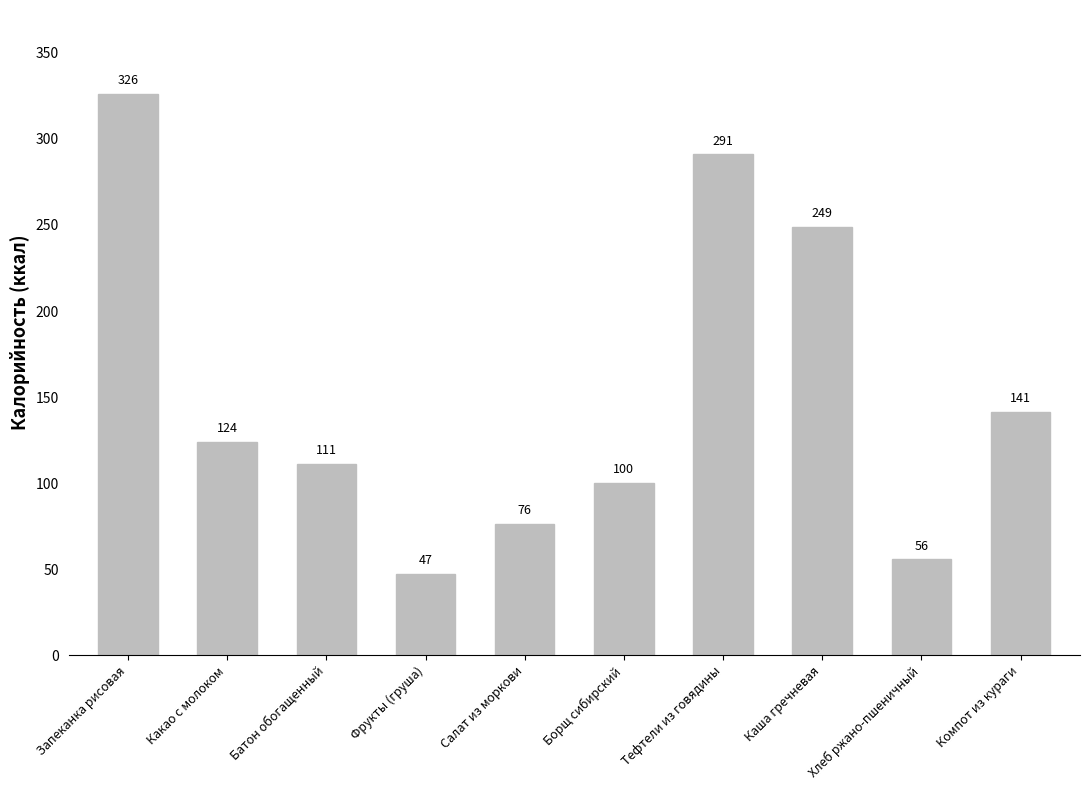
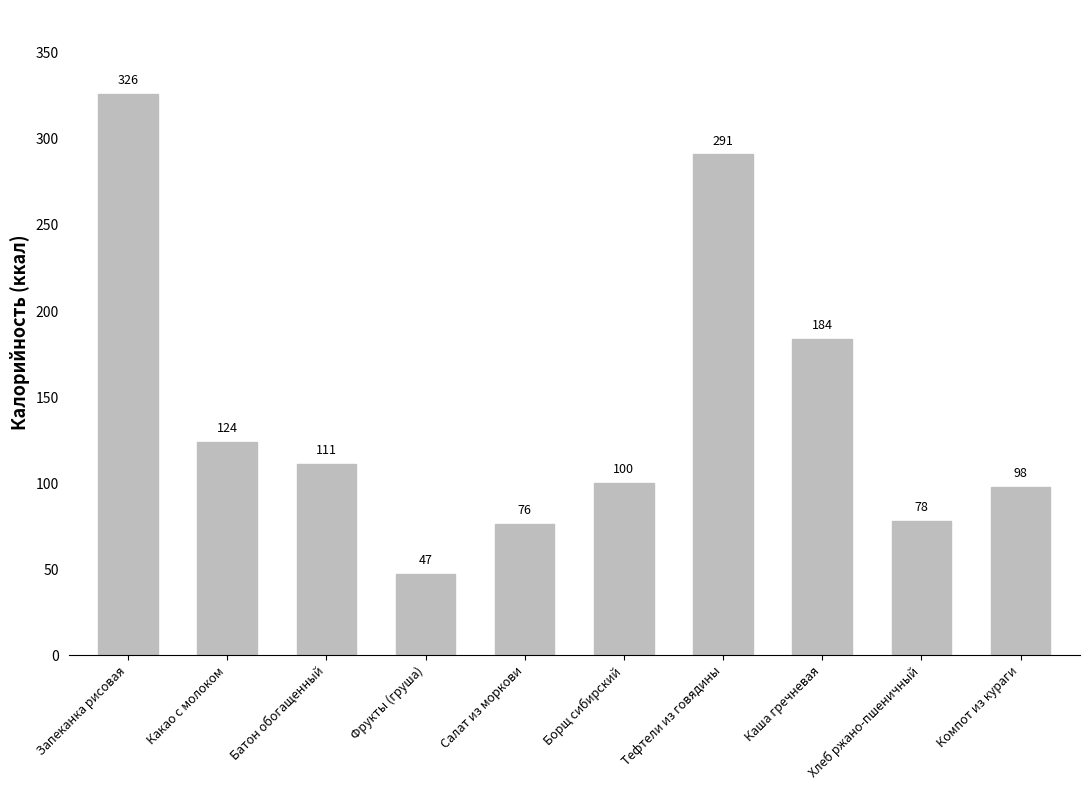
  {
    "Запеканка рисовая": 326,
    "Какао с молоком": 124,
    "Батон обогащенный": 111,
    "Фрукты (груша)": 47,
    "Салат из моркови": 76,
    "Борщ сибирский": 100,
    "Тефтели из говядины": 291,
-   "Каша гречневая": 249,
-   "Хлеб ржано-пшеничный": 56,
-   "Компот из кураги": 141
+   "Каша гречневая": 184,
+   "Хлеб ржано-пшеничный": 78,
+   "Компот из кураги": 98
  }
